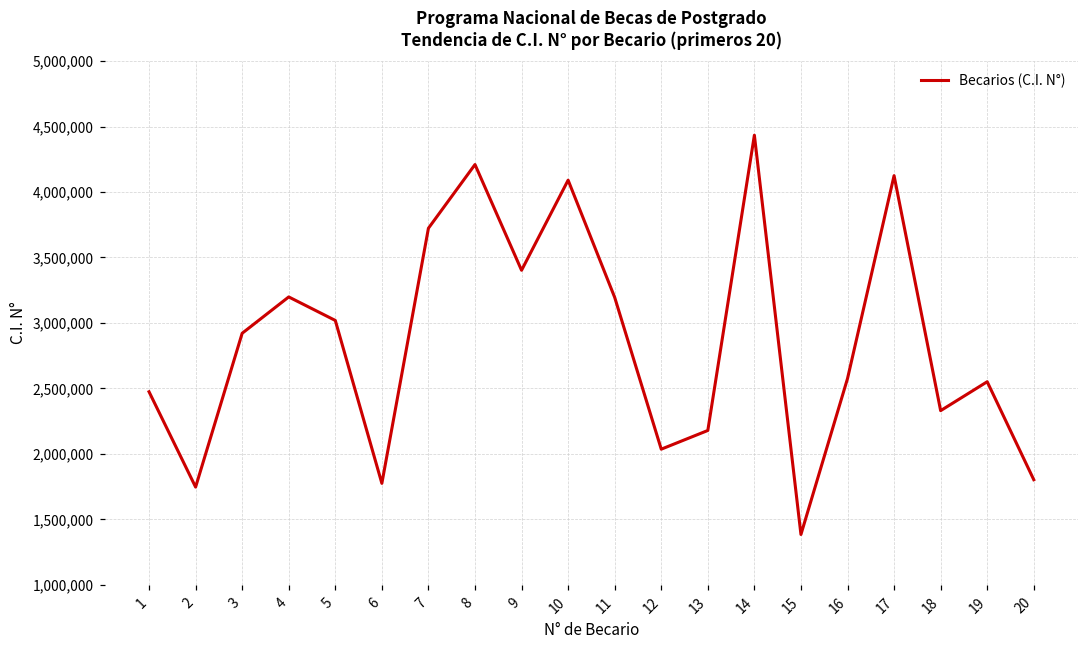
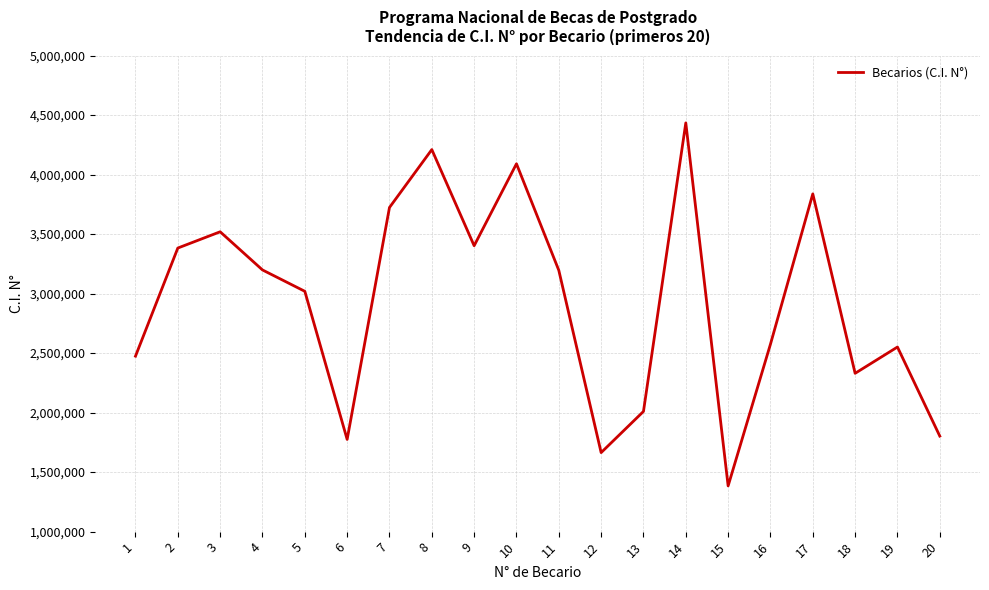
  {
    "1": "2,470,000",
-   "2": "1,750,000",
-   "3": "2,920,000",
+   "2": "3,380,000",
+   "3": "3,520,000",
    "4": "3,200,000",
    "5": "3,020,000",
    "6": "1,770,000",
    "7": "3,720,000",
    "8": "4,210,000",
    "9": "3,400,000",
    "10": "4,090,000",
    "11": "3,200,000",
-   "12": "2,040,000",
-   "13": "2,180,000",
+   "12": "1,660,000",
+   "13": "2,010,000",
    "14": "4,430,000",
    "15": "1,380,000",
    "16": "2,570,000",
-   "17": "4,130,000",
+   "17": "3,840,000",
    "18": "2,330,000",
    "19": "2,550,000",
    "20": "1,800,000"
  }
